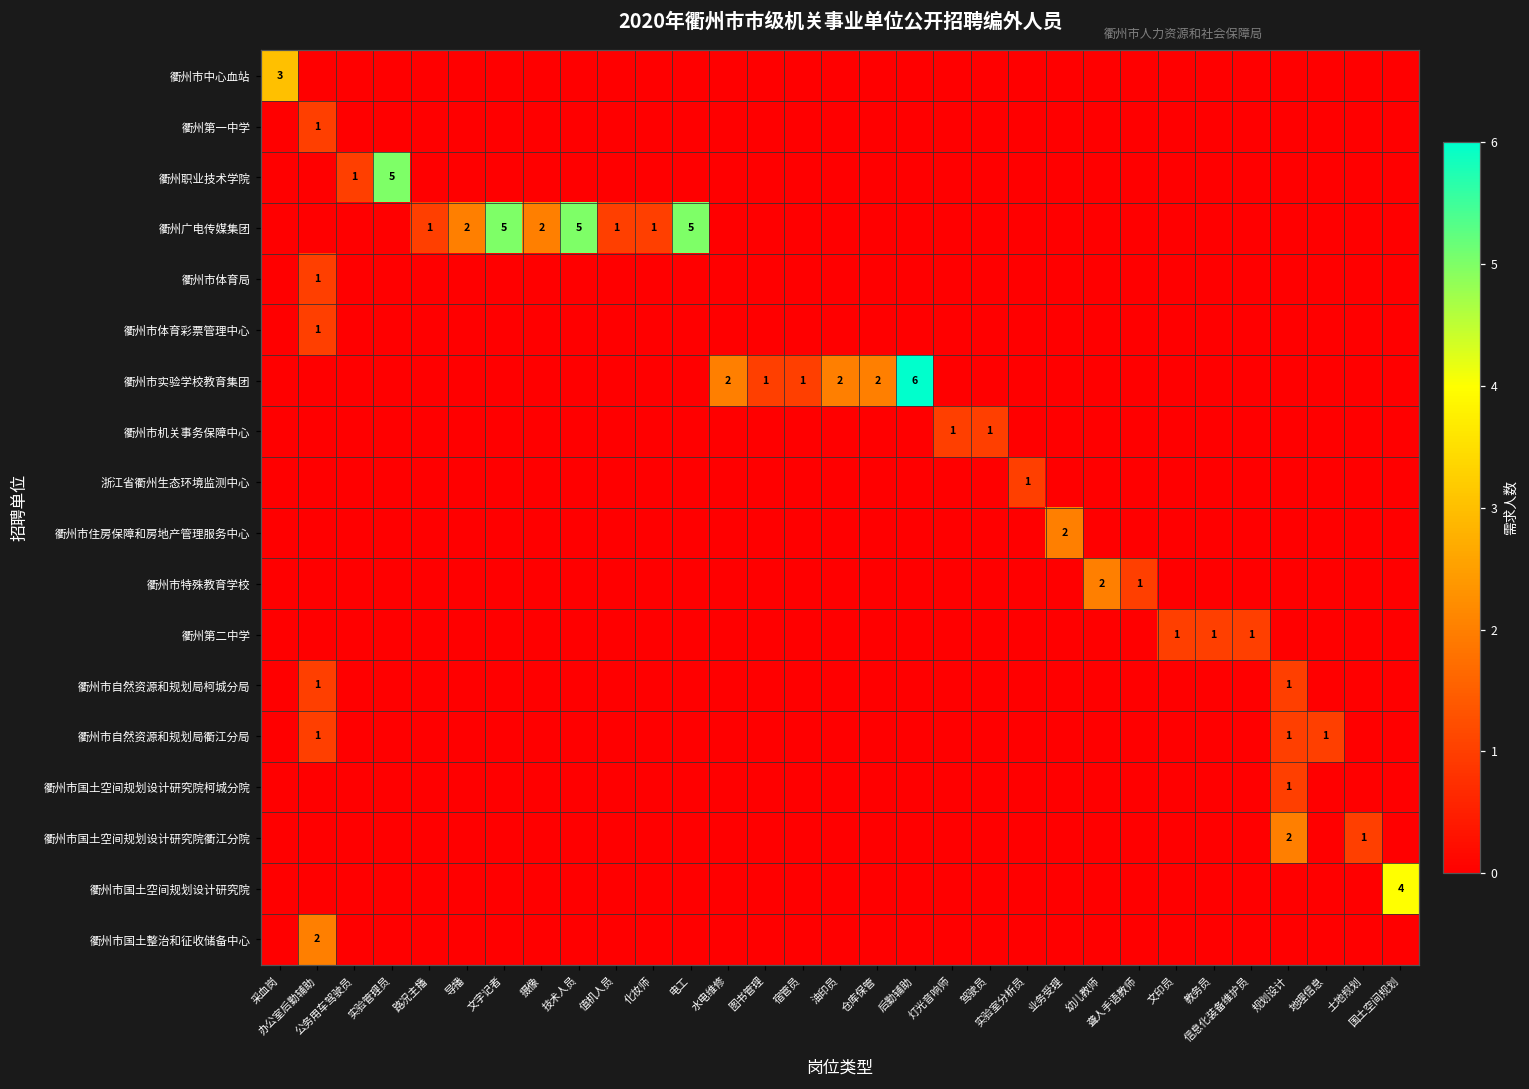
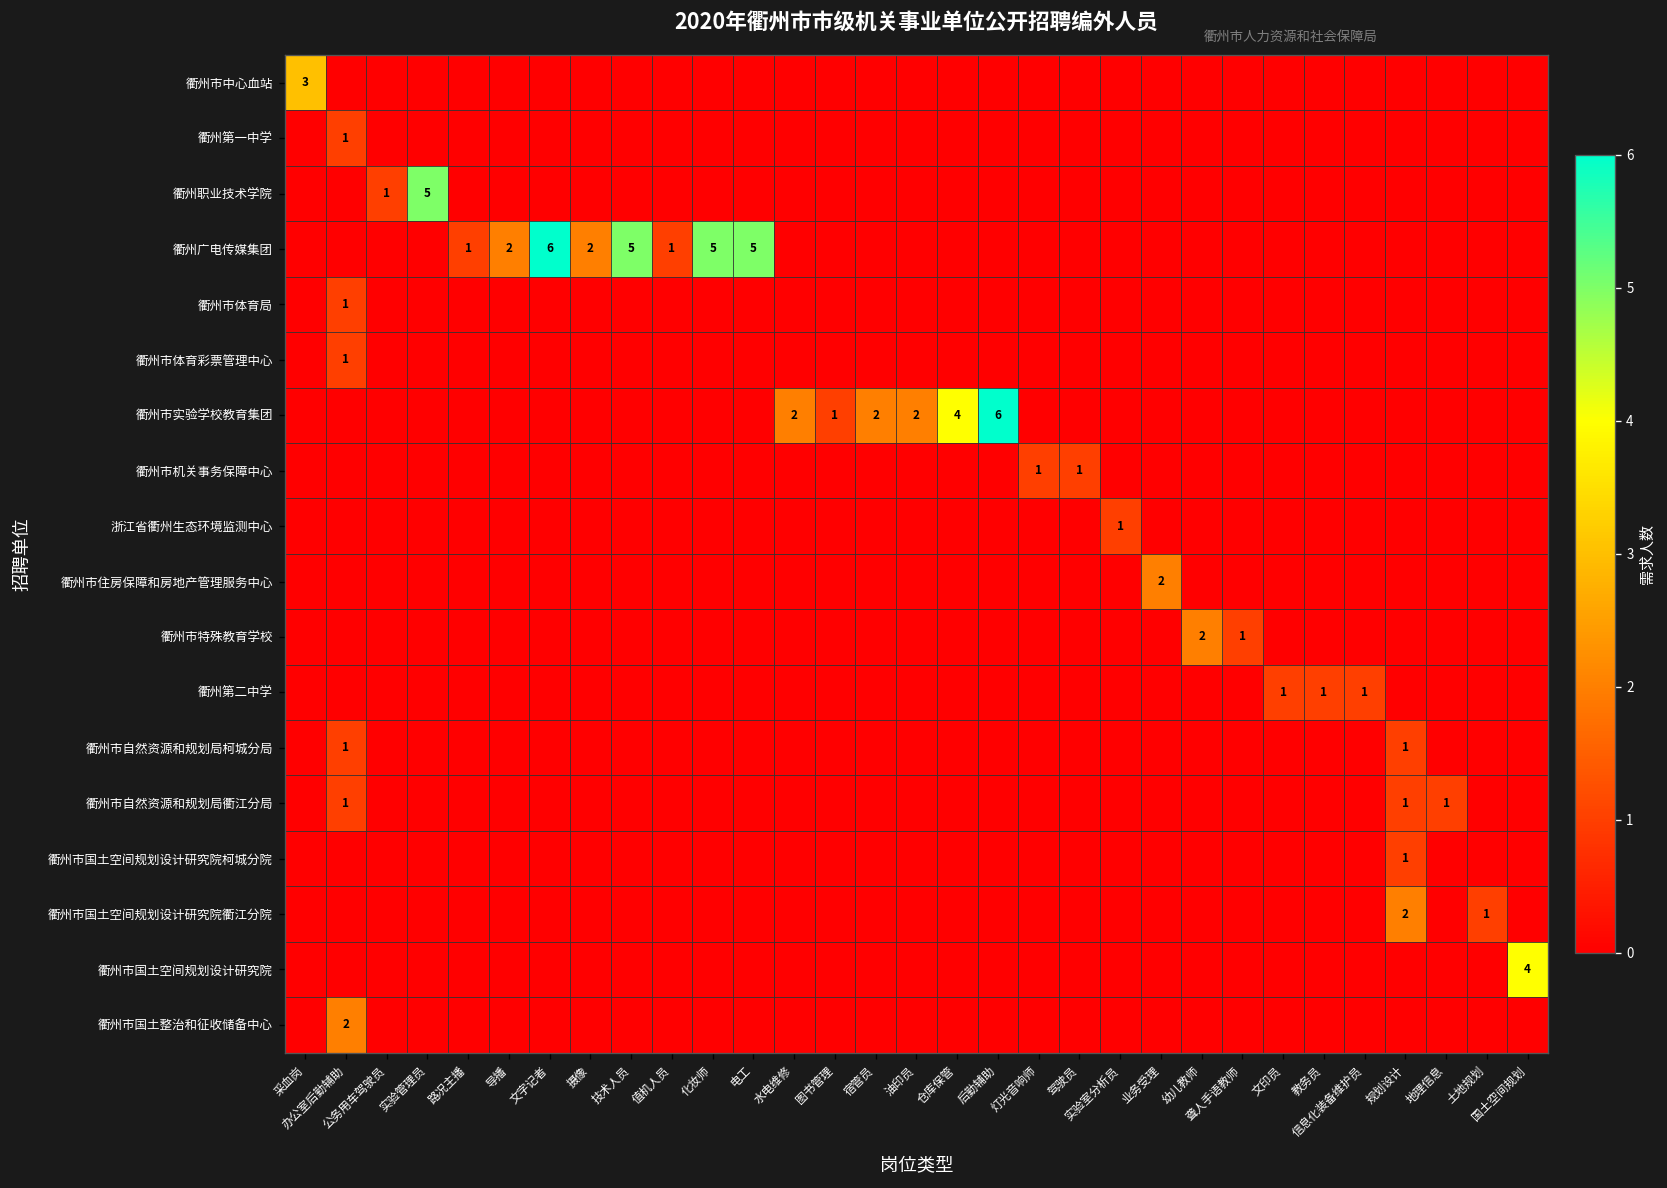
  {
    "衢州市中心血站": {
      "采血岗": 3
    },
    "衢州第一中学": {
      "办公室后勤辅助": 1
    },
    "衢州职业技术学院": {
      "公务用车驾驶员": 1,
      "实验管理员": 5
    },
    "衢州广电传媒集团": {
      "路况主播": 1,
      "导播": 2,
-     "文字记者": 5,
+     "文字记者": 6,
      "摄像": 2,
      "技术人员": 5,
      "值机人员": 1,
-     "化妆师": 1,
+     "化妆师": 5,
      "电工": 5
    },
    "衢州市体育局": {
      "办公室后勤辅助": 1
    },
    "衢州市体育彩票管理中心": {
      "办公室后勤辅助": 1
    },
    "衢州市实验学校教育集团": {
      "水电维修": 2,
      "图书管理": 1,
-     "宿管员": 1,
+     "宿管员": 2,
      "油印员": 2,
-     "仓库保管": 2,
+     "仓库保管": 4,
      "后勤辅助": 6
    },
    "衢州市机关事务保障中心": {
      "灯光音响师": 1,
      "驾驶员": 1
    },
    "浙江省衢州生态环境监测中心": {
      "实验室分析员": 1
    },
    "衢州市住房保障和房地产管理服务中心": {
      "业务受理": 2
    },
    "衢州市特殊教育学校": {
      "幼儿教师": 2,
      "聋人手语教师": 1
    },
    "衢州第二中学": {
      "文印员": 1,
      "教务员": 1,
      "信息化装备维护员": 1
    },
    "衢州市自然资源和规划局柯城分局": {
      "办公室后勤辅助": 1,
      "规划设计": 1
    },
    "衢州市自然资源和规划局衢江分局": {
      "办公室后勤辅助": 1,
      "规划设计": 1,
      "地理信息": 1
    },
    "衢州市国土空间规划设计研究院柯城分院": {
      "规划设计": 1
    },
    "衢州市国土空间规划设计研究院衢江分院": {
      "规划设计": 2,
      "土地规划": 1
    },
    "衢州市国土空间规划设计研究院": {
      "国土空间规划": 4
    },
    "衢州市国土整治和征收储备中心": {
      "办公室后勤辅助": 2
    }
  }
